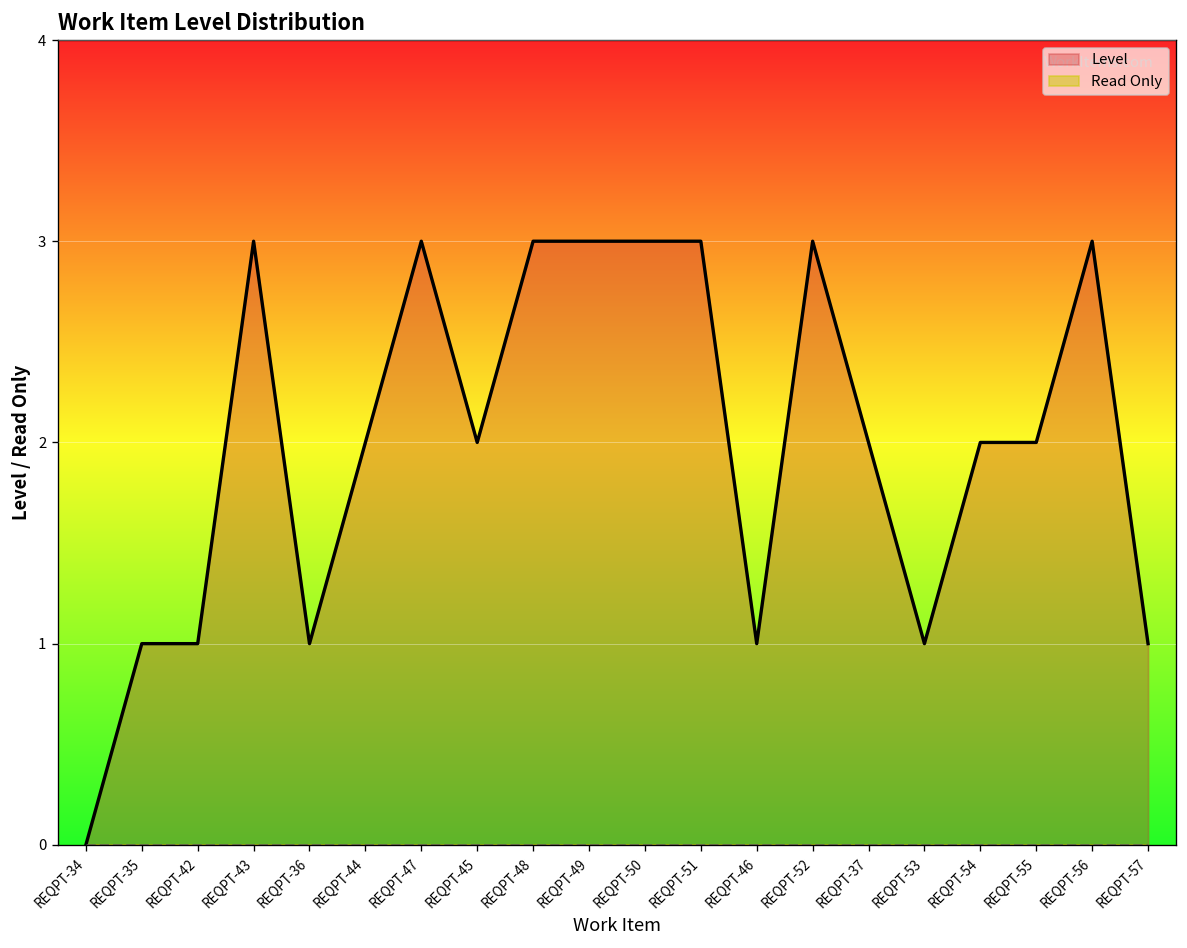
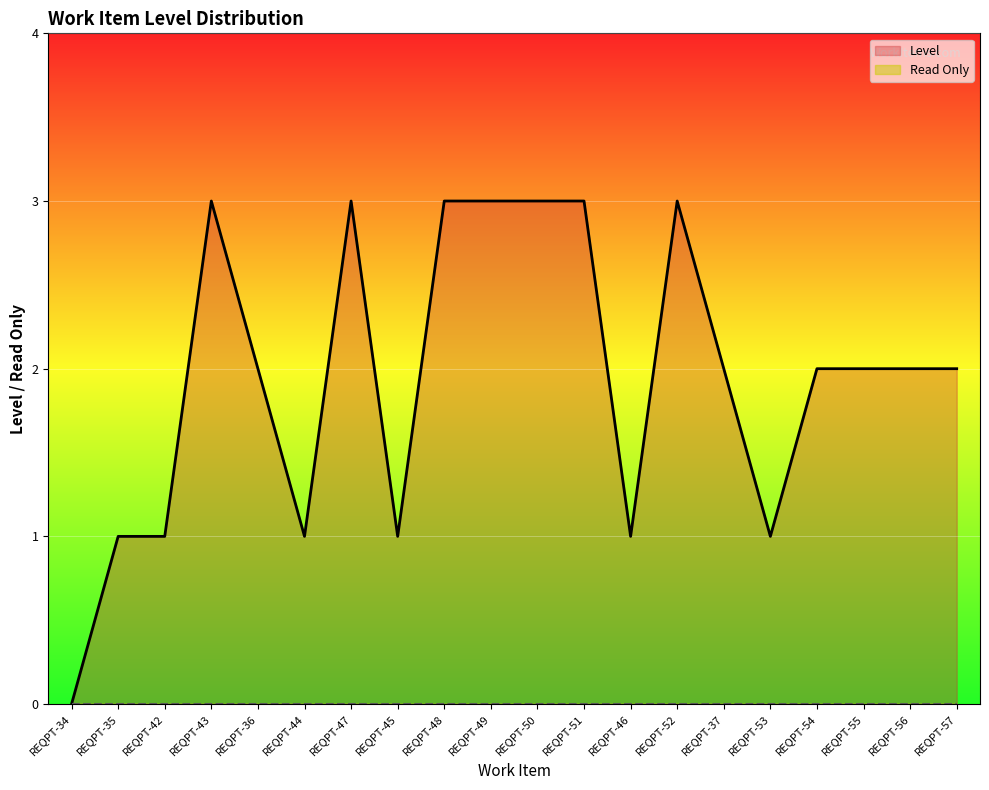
  {
    "Level": {
      "REQPT-35": 1,
      "REQPT-42": 1,
      "REQPT-43": 3,
-     "REQPT-36": 1,
-     "REQPT-44": 2,
+     "REQPT-36": 2,
+     "REQPT-44": 1,
      "REQPT-47": 3,
-     "REQPT-45": 2,
+     "REQPT-45": 1,
      "REQPT-48": 3,
      "REQPT-49": 3,
      "REQPT-50": 3,
      "REQPT-51": 3,
      "REQPT-46": 1,
      "REQPT-52": 3,
      "REQPT-37": 2,
      "REQPT-53": 1,
      "REQPT-54": 2,
      "REQPT-55": 2,
-     "REQPT-56": 3,
-     "REQPT-57": 1
+     "REQPT-56": 2,
+     "REQPT-57": 2
    },
    "Read Only": {
      "REQPT-35": 0,
      "REQPT-42": 0,
      "REQPT-43": 0,
      "REQPT-36": 0,
      "REQPT-44": 0,
      "REQPT-47": 0,
      "REQPT-45": 0,
      "REQPT-48": 0,
      "REQPT-49": 0,
      "REQPT-50": 0,
      "REQPT-51": 0,
      "REQPT-46": 0,
      "REQPT-52": 0,
      "REQPT-37": 0,
      "REQPT-53": 0,
      "REQPT-54": 0,
      "REQPT-55": 0,
      "REQPT-56": 0,
      "REQPT-57": 0
    }
  }
